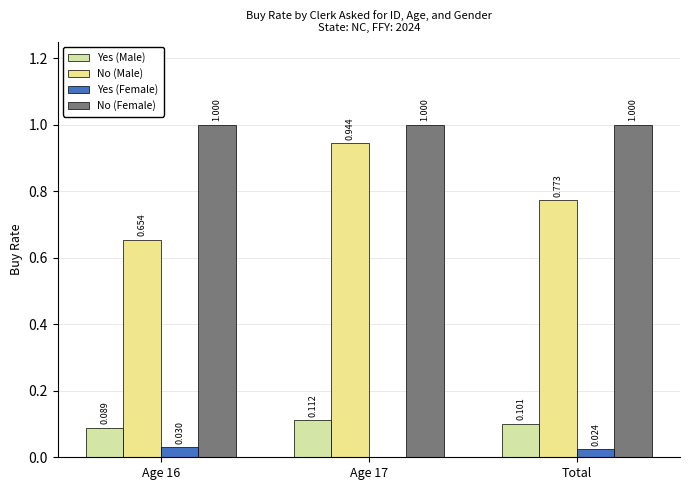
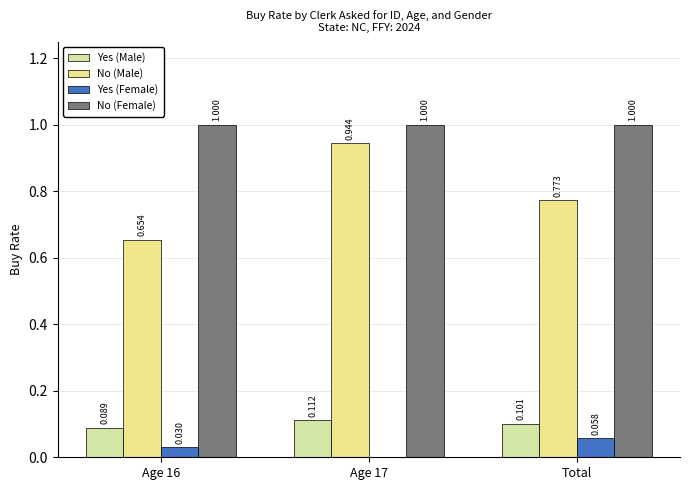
  {
    "Yes (Female)": {
      "Age 16": 0.030,
-     "Total": 0.024
+     "Total": 0.058
    },
    "No (Female)": {
      "Age 16": 1.000,
      "Age 17": 1.000,
      "Total": 1.000
    }
  }
